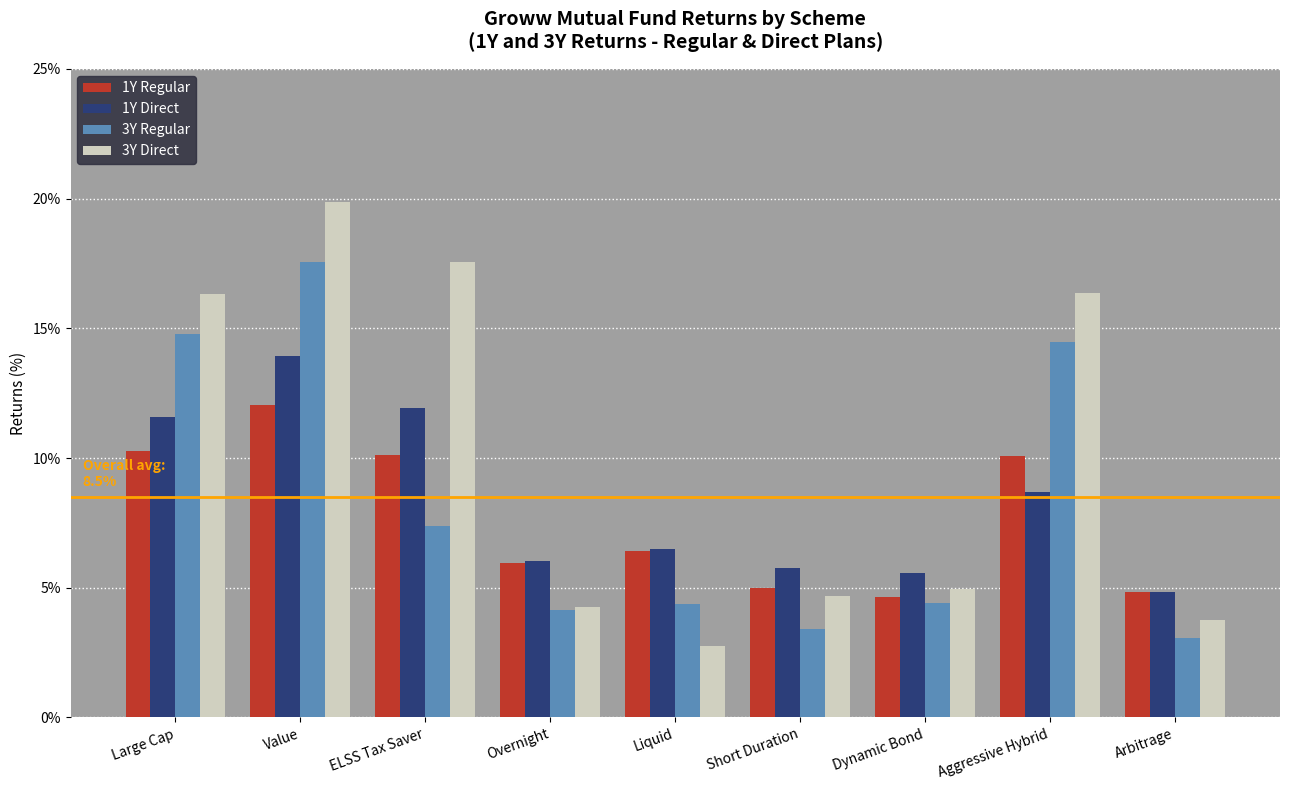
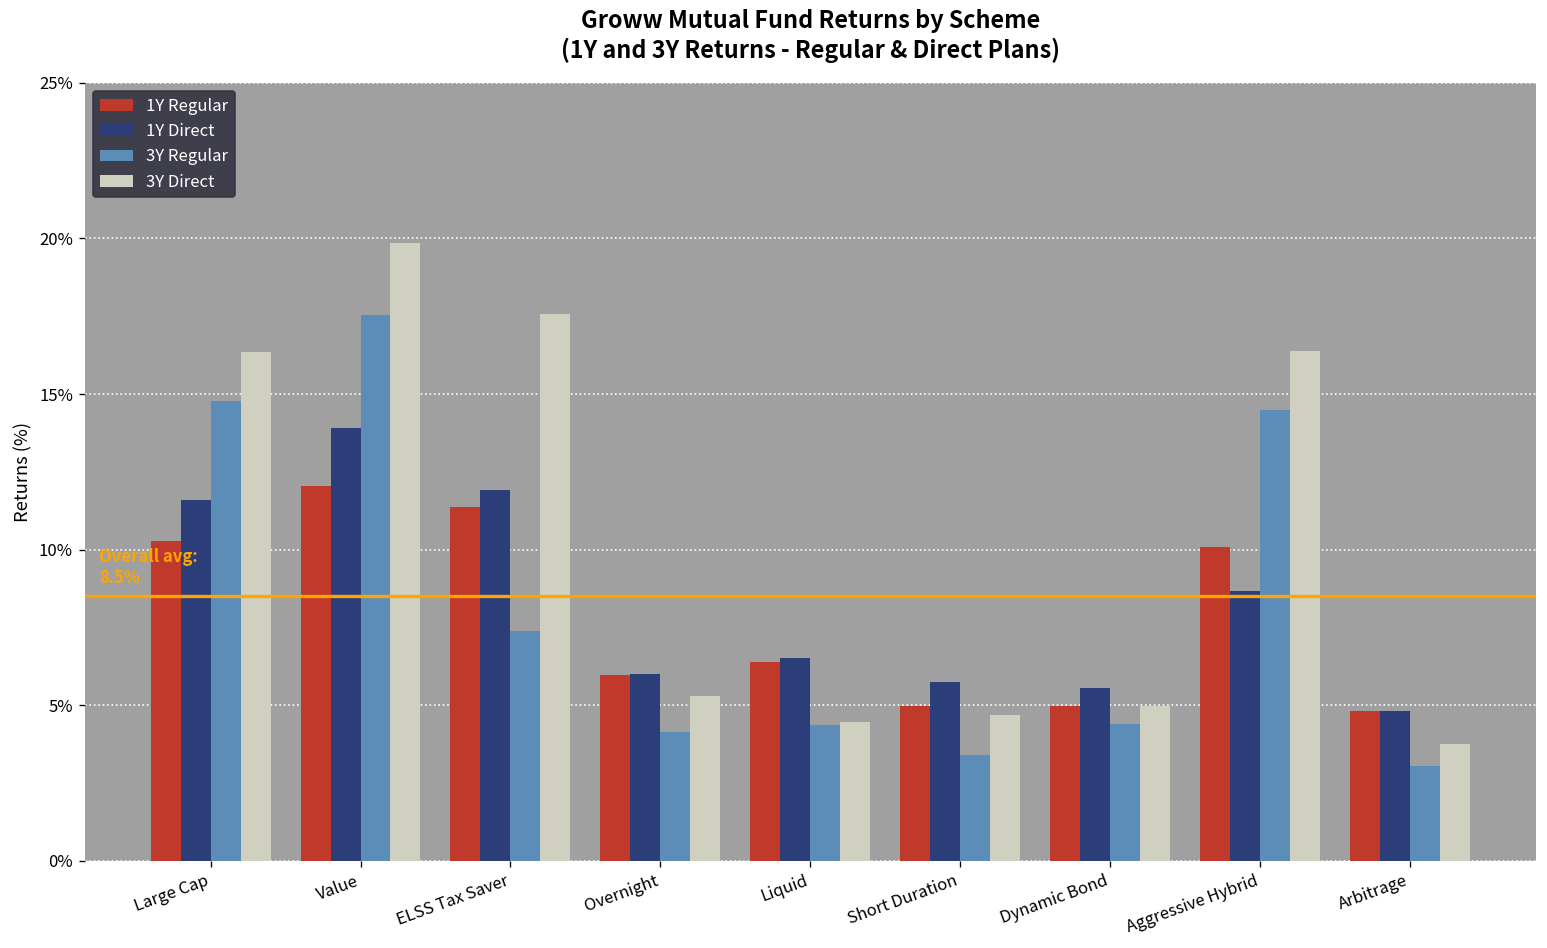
  {
    "1Y Regular": {
      "Value": "12.0%",
-     "ELSS Tax Saver": "10.1%",
+     "ELSS Tax Saver": "11.4%",
      "Overnight": "6.0%",
      "Liquid": "6.4%",
      "Short Duration": "5.0%",
-     "Dynamic Bond": "4.6%",
+     "Dynamic Bond": "5.0%",
      "Aggressive Hybrid": "10.1%",
      "Arbitrage": "4.8%"
    },
    "1Y Direct": {
      "Large Cap": "11.6%",
      "Value": "13.9%",
      "ELSS Tax Saver": "11.9%",
      "Overnight": "6.0%",
      "Liquid": "6.5%",
      "Short Duration": "5.8%",
      "Dynamic Bond": "5.6%",
      "Aggressive Hybrid": "8.7%",
      "Arbitrage": "4.8%"
    },
    "3Y Regular": {
      "Large Cap": "14.8%",
      "Value": "17.6%",
      "ELSS Tax Saver": "7.4%",
      "Overnight": "4.2%",
      "Liquid": "4.4%",
      "Short Duration": "3.4%",
      "Dynamic Bond": "4.4%",
      "Aggressive Hybrid": "14.5%",
      "Arbitrage": "3.1%"
    },
    "3Y Direct": {
      "Large Cap": "16.3%",
      "Value": "19.9%",
      "ELSS Tax Saver": "17.6%",
-     "Overnight": "4.2%",
-     "Liquid": "2.8%",
+     "Overnight": "5.3%",
+     "Liquid": "4.5%",
      "Short Duration": "4.7%",
      "Dynamic Bond": "5.0%",
      "Aggressive Hybrid": "16.4%",
      "Arbitrage": "3.8%"
    }
  }
